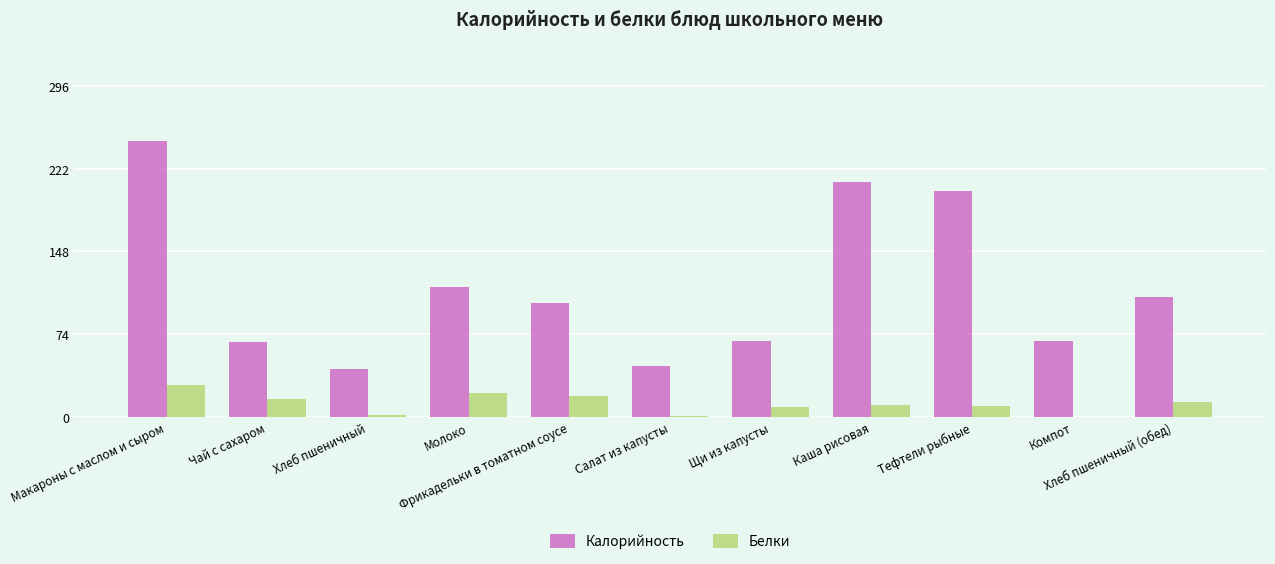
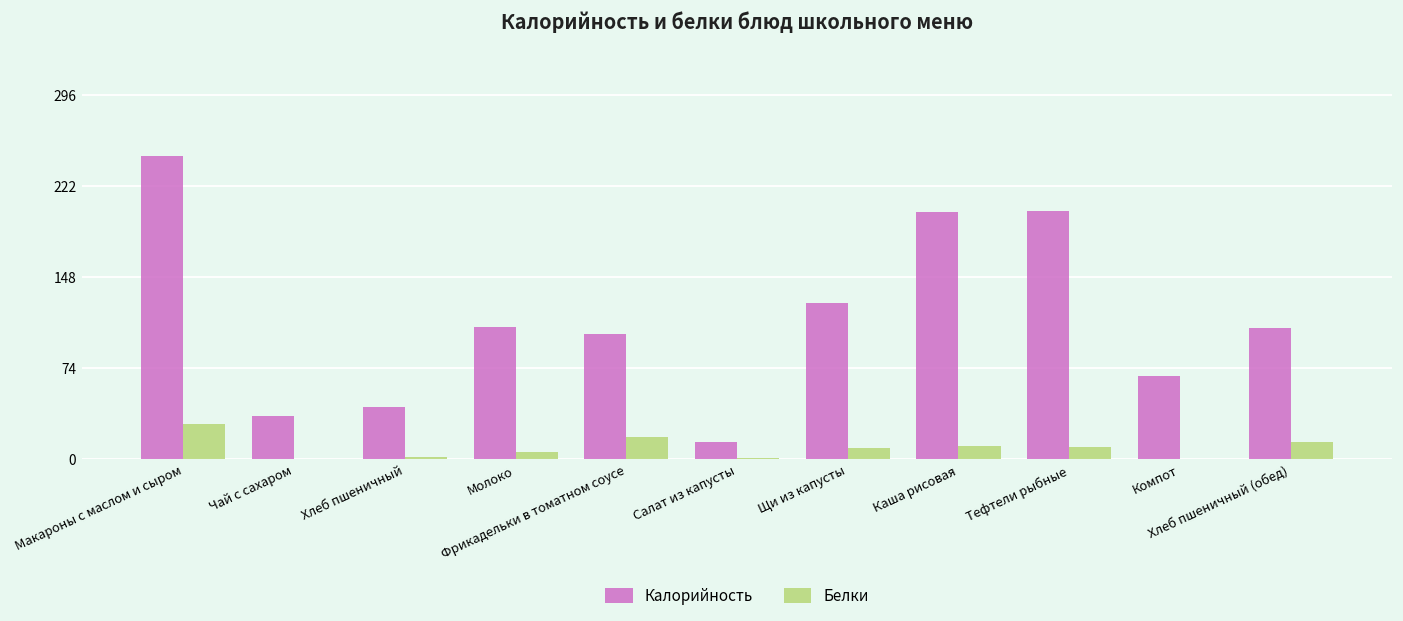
  {
    "Калорийность": {
      "Макароны с маслом и сыром": 247,
-     "Чай с сахаром": 67,
+     "Чай с сахаром": 35,
      "Хлеб пшеничный": 43,
-     "Молоко": 116,
+     "Молоко": 108,
      "Фрикадельки в томатном соусе": 102,
-     "Салат из капусты": 46,
-     "Щи из капусты": 68,
-     "Каша рисовая": 210,
+     "Салат из капусты": 14,
+     "Щи из капусты": 127,
+     "Каша рисовая": 201,
      "Тефтели рыбные": 202,
      "Компот": 68,
      "Хлеб пшеничный (обед)": 107
    },
    "Белки": {
      "Макароны с маслом и сыром": 29,
-     "Чай с сахаром": 16,
-     "Молоко": 21,
+     "Чай с сахаром": 0,
+     "Молоко": 6,
      "Фрикадельки в томатном соусе": 18,
      "Щи из капусты": 9,
      "Каша рисовая": 11,
      "Тефтели рыбные": 10,
      "Хлеб пшеничный (обед)": 14
    }
  }
